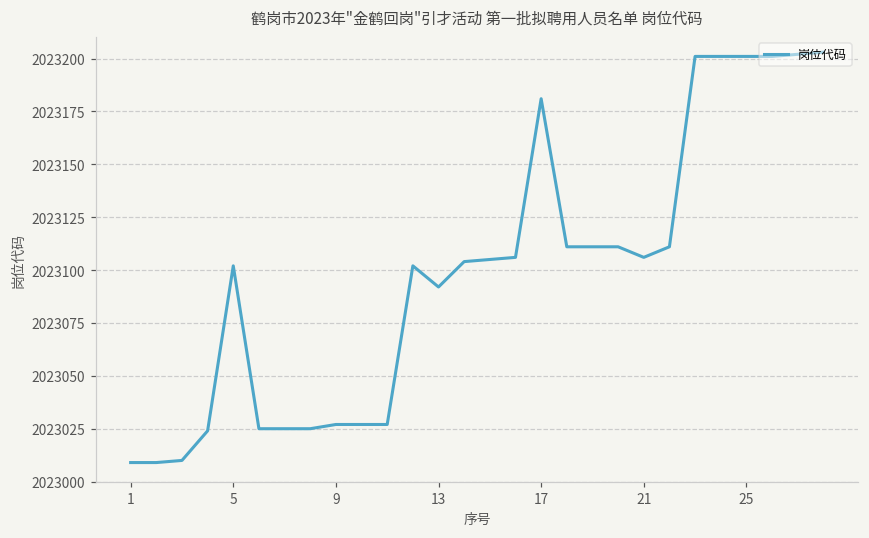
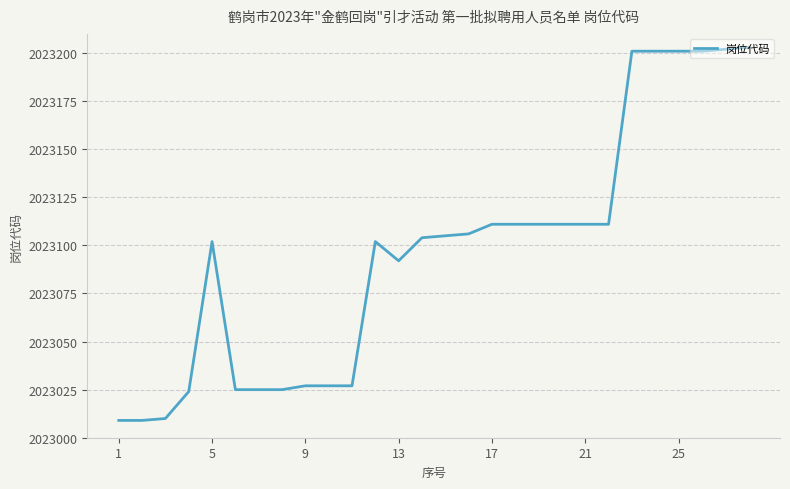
  {
    "1": 2023009,
    "5": 2023102,
    "9": 2023027,
    "13": 2023092,
-   "17": 2023181,
-   "21": 2023106,
+   "17": 2023111,
+   "21": 2023111,
    "25": 2023201
  }
